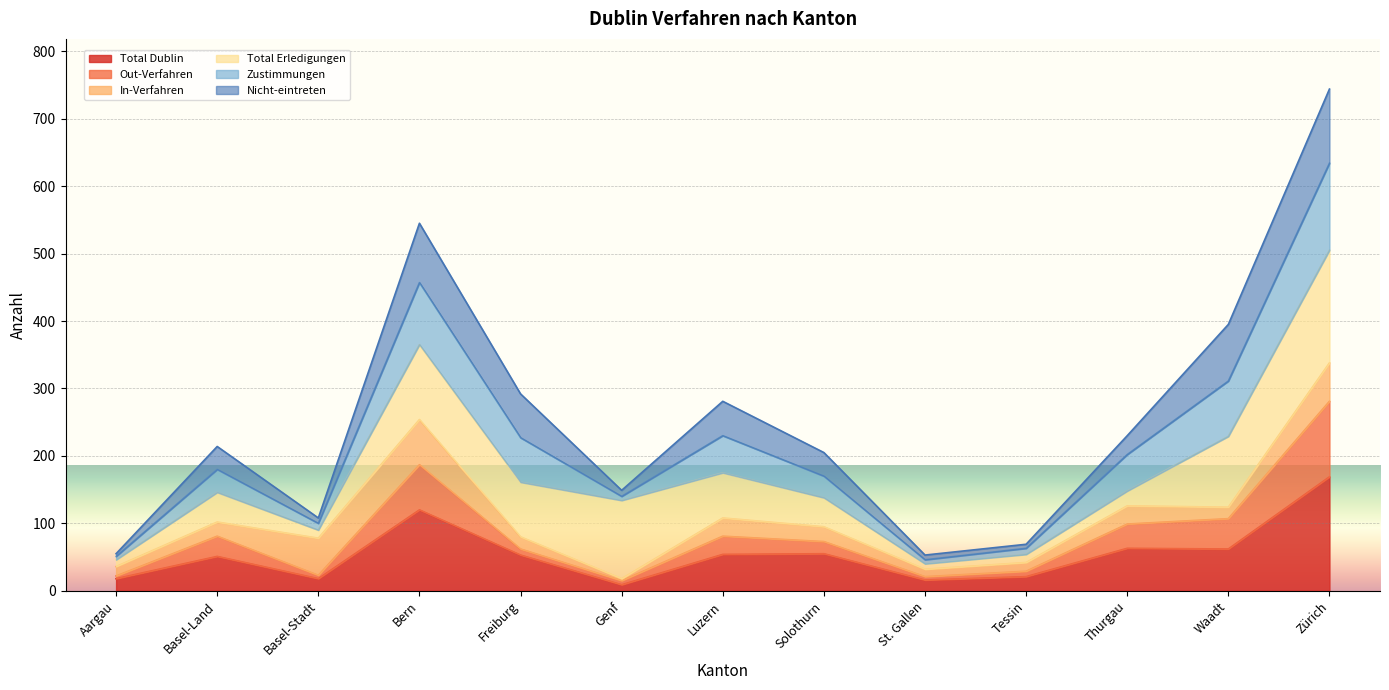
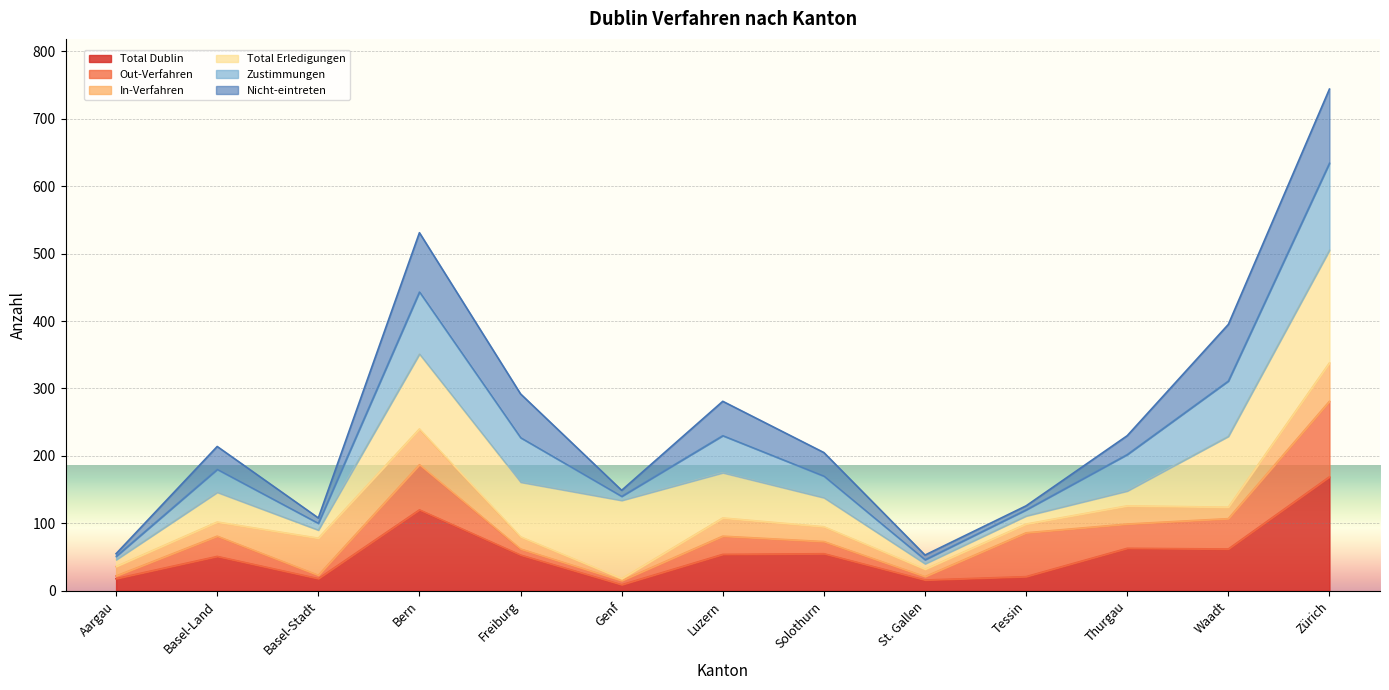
  {
    "Total Dublin": {
      "Aargau": 20,
      "Basel-Land": 50,
      "Basel-Stadt": 20,
      "Bern": 120,
      "Freiburg": 50,
      "Genf": 10,
      "Luzern": 50,
      "Solothurn": 60,
      "St. Gallen": 20,
      "Tessin": 20,
      "Thurgau": 60,
      "Waadt": 60,
      "Zürich": 170
    },
    "Out-Verfahren": {
      "Aargau": 0,
      "Basel-Land": 30,
      "Basel-Stadt": 10,
      "Bern": 70,
      "Freiburg": 10,
      "Luzern": 30,
      "Solothurn": 20,
      "St. Gallen": 10,
-     "Tessin": 10,
+     "Tessin": 70,
      "Thurgau": 40,
      "Waadt": 50,
      "Zürich": 110
    },
    "In-Verfahren": {
      "Aargau": 10,
      "Basel-Land": 20,
      "Basel-Stadt": 60,
-     "Bern": 70,
+     "Bern": 50,
      "Freiburg": 20,
      "Luzern": 30,
      "Solothurn": 20,
      "St. Gallen": 10,
      "Tessin": 10,
      "Thurgau": 30,
      "Waadt": 20,
      "Zürich": 60
    },
    "Total Erledigungen": {
      "Aargau": 10,
      "Basel-Land": 40,
      "Basel-Stadt": 10,
      "Bern": 110,
      "Freiburg": 80,
      "Genf": 120,
      "Luzern": 70,
      "Solothurn": 40,
      "St. Gallen": 10,
      "Tessin": 10,
      "Thurgau": 20,
      "Waadt": 110,
      "Zürich": 170
    }
  }
